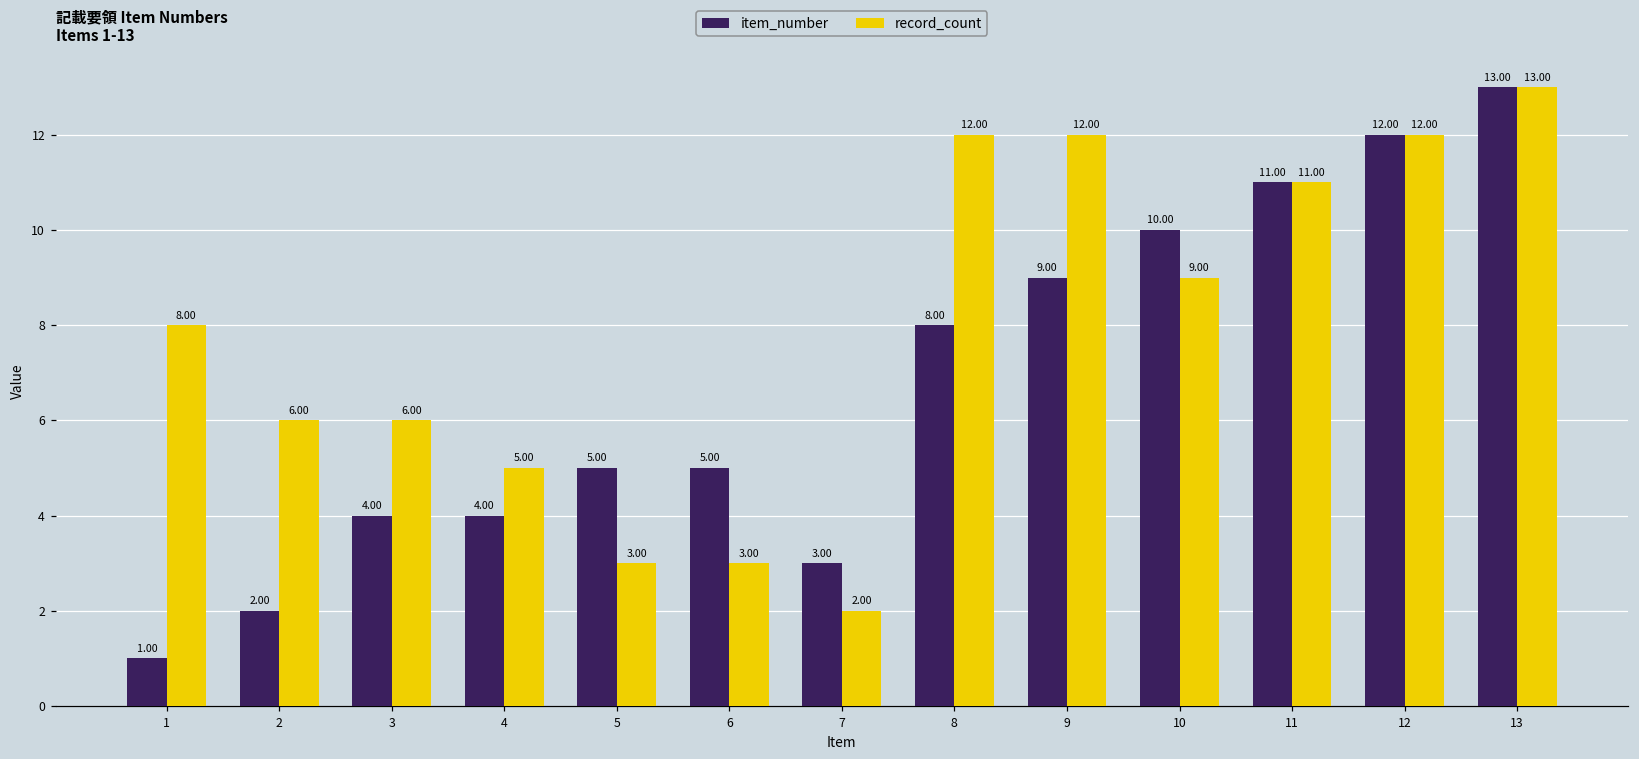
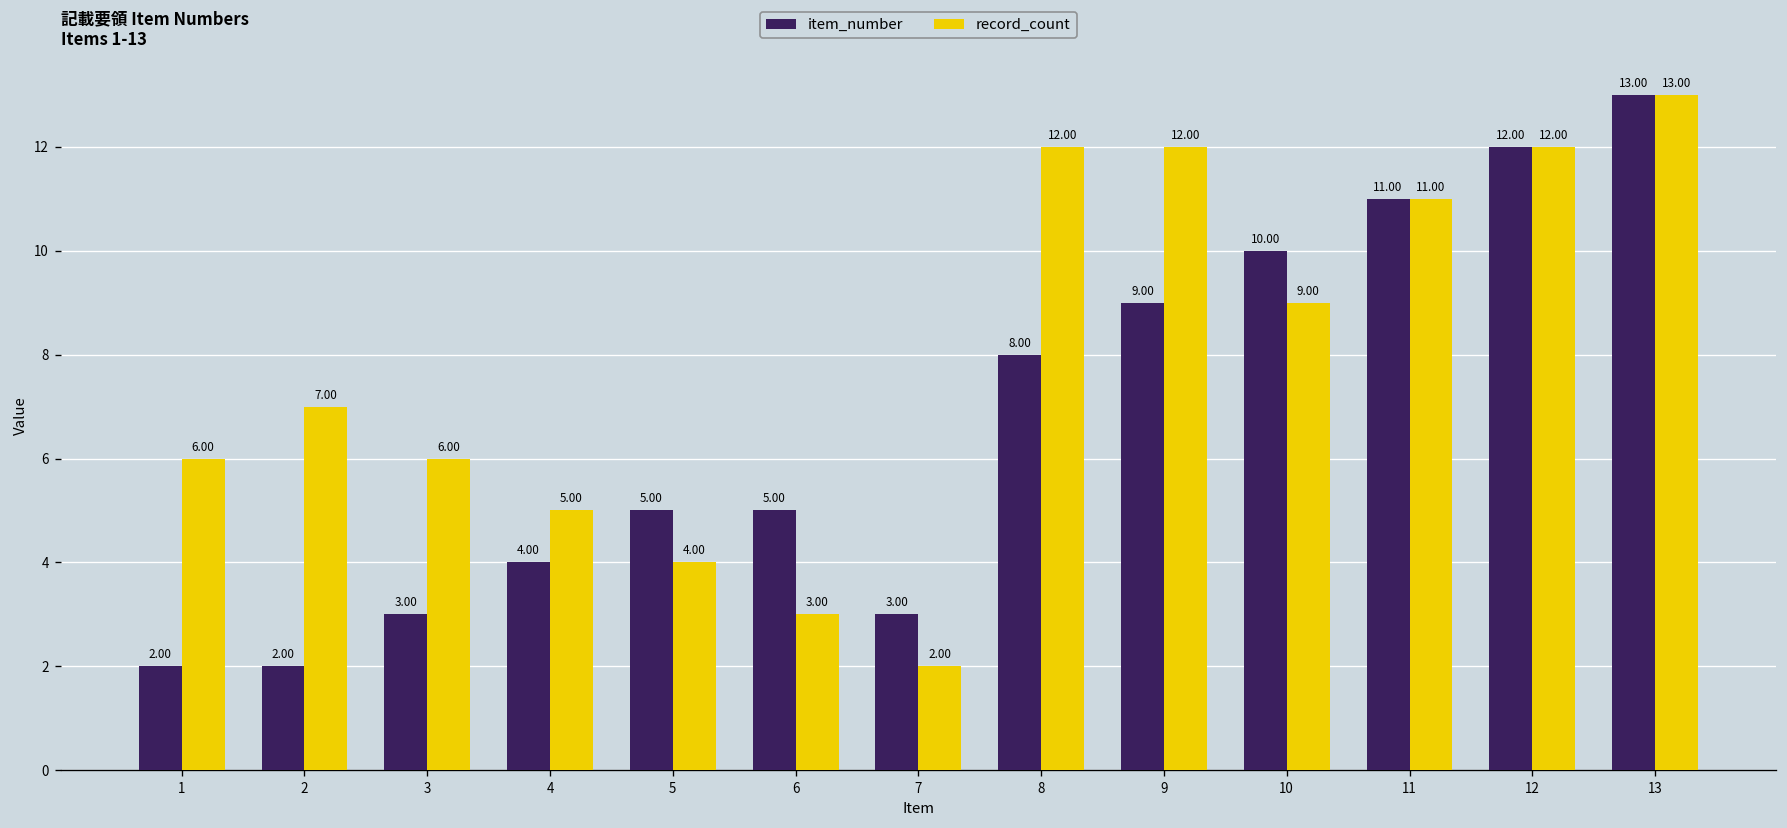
  {
    "item_number": {
-     "1": 1.00,
+     "1": 2.00,
      "2": 2.00,
-     "3": 4.00,
+     "3": 3.00,
      "4": 4.00,
      "5": 5.00,
      "6": 5.00,
      "7": 3.00,
      "8": 8.00,
      "9": 9.00,
      "10": 10.00,
      "11": 11.00,
      "12": 12.00,
      "13": 13.00
    },
    "record_count": {
-     "1": 8.00,
-     "2": 6.00,
+     "1": 6.00,
+     "2": 7.00,
      "3": 6.00,
      "4": 5.00,
-     "5": 3.00,
+     "5": 4.00,
      "6": 3.00,
      "7": 2.00,
      "8": 12.00,
      "9": 12.00,
      "10": 9.00,
      "11": 11.00,
      "12": 12.00,
      "13": 13.00
    }
  }
